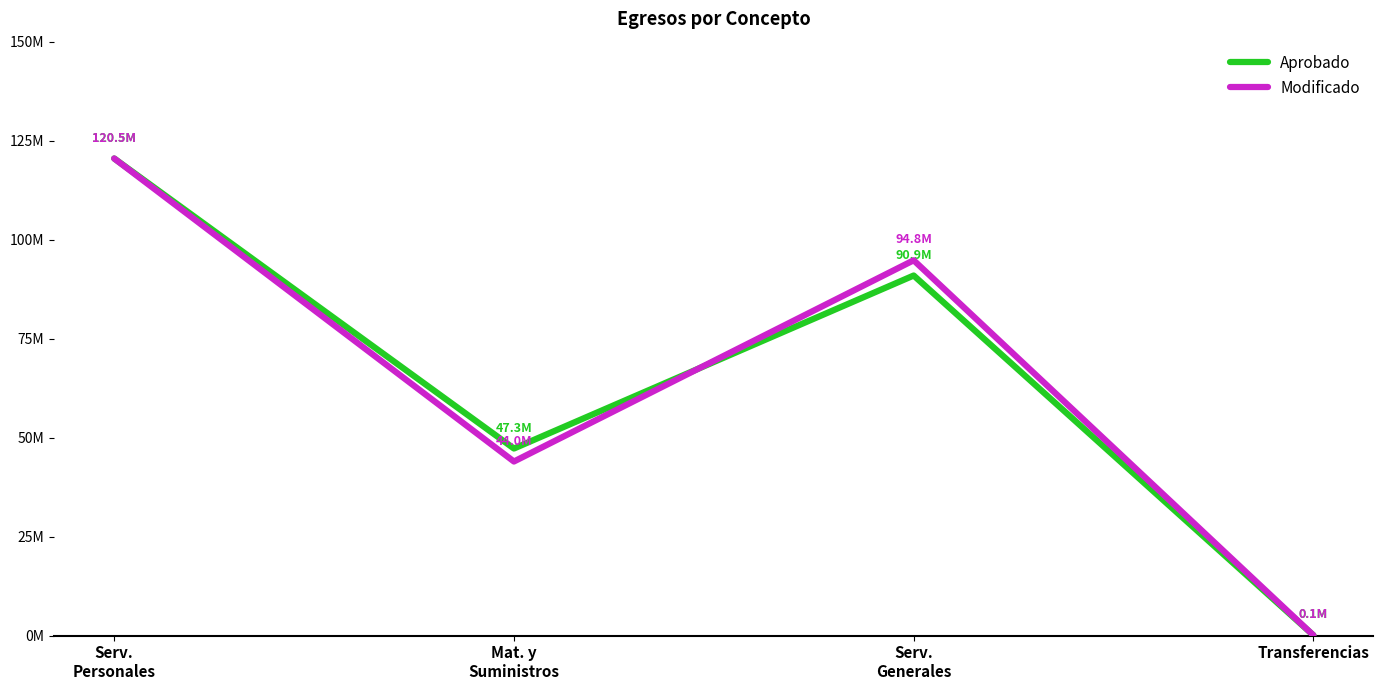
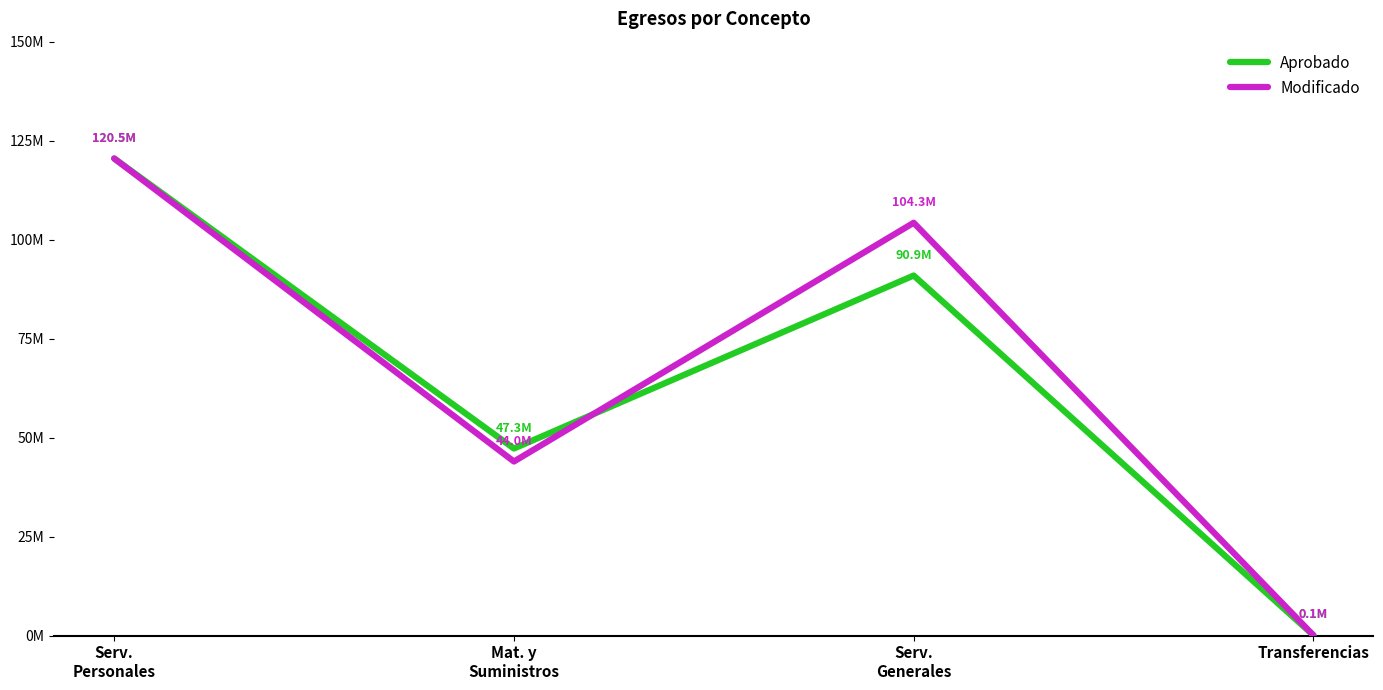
  {
    "Aprobado": {
      "Mat. y Suministros": "47.3M"
    },
    "Modificado": {
-     "Serv. Generales": "94.8M"
+     "Serv. Generales": "104.3M"
    }
  }
